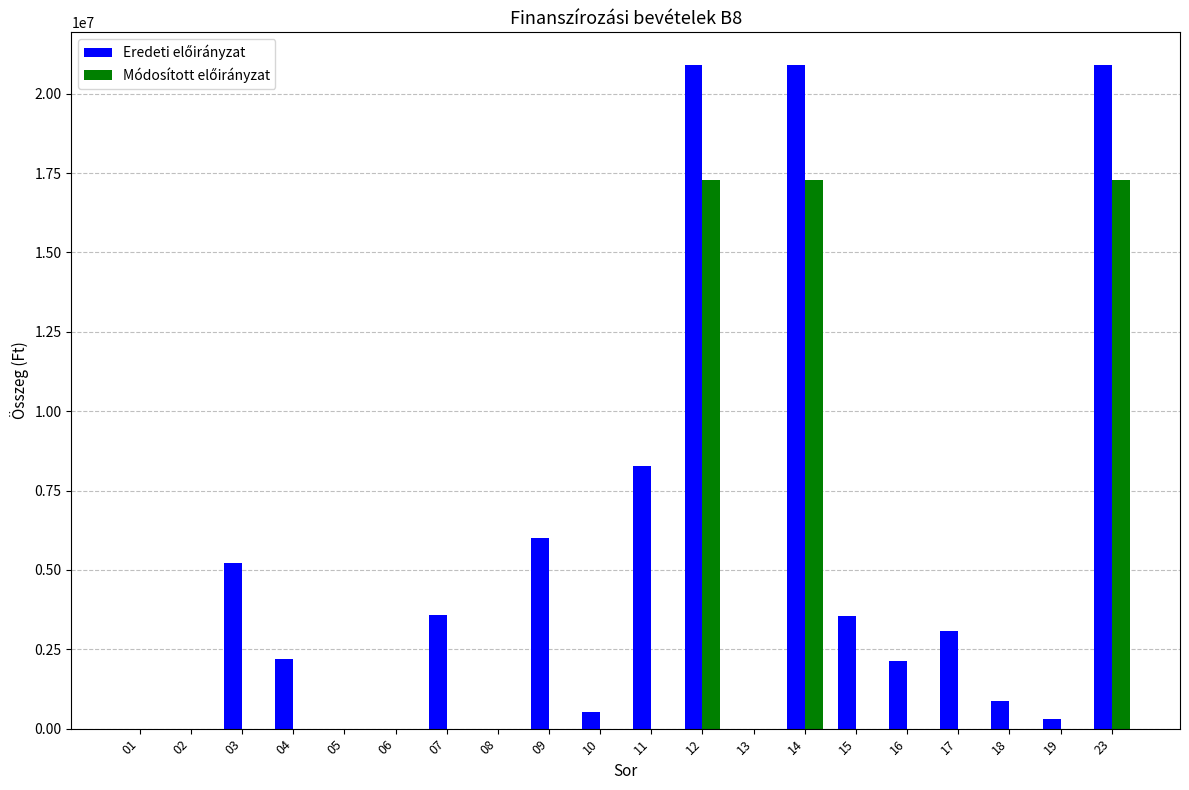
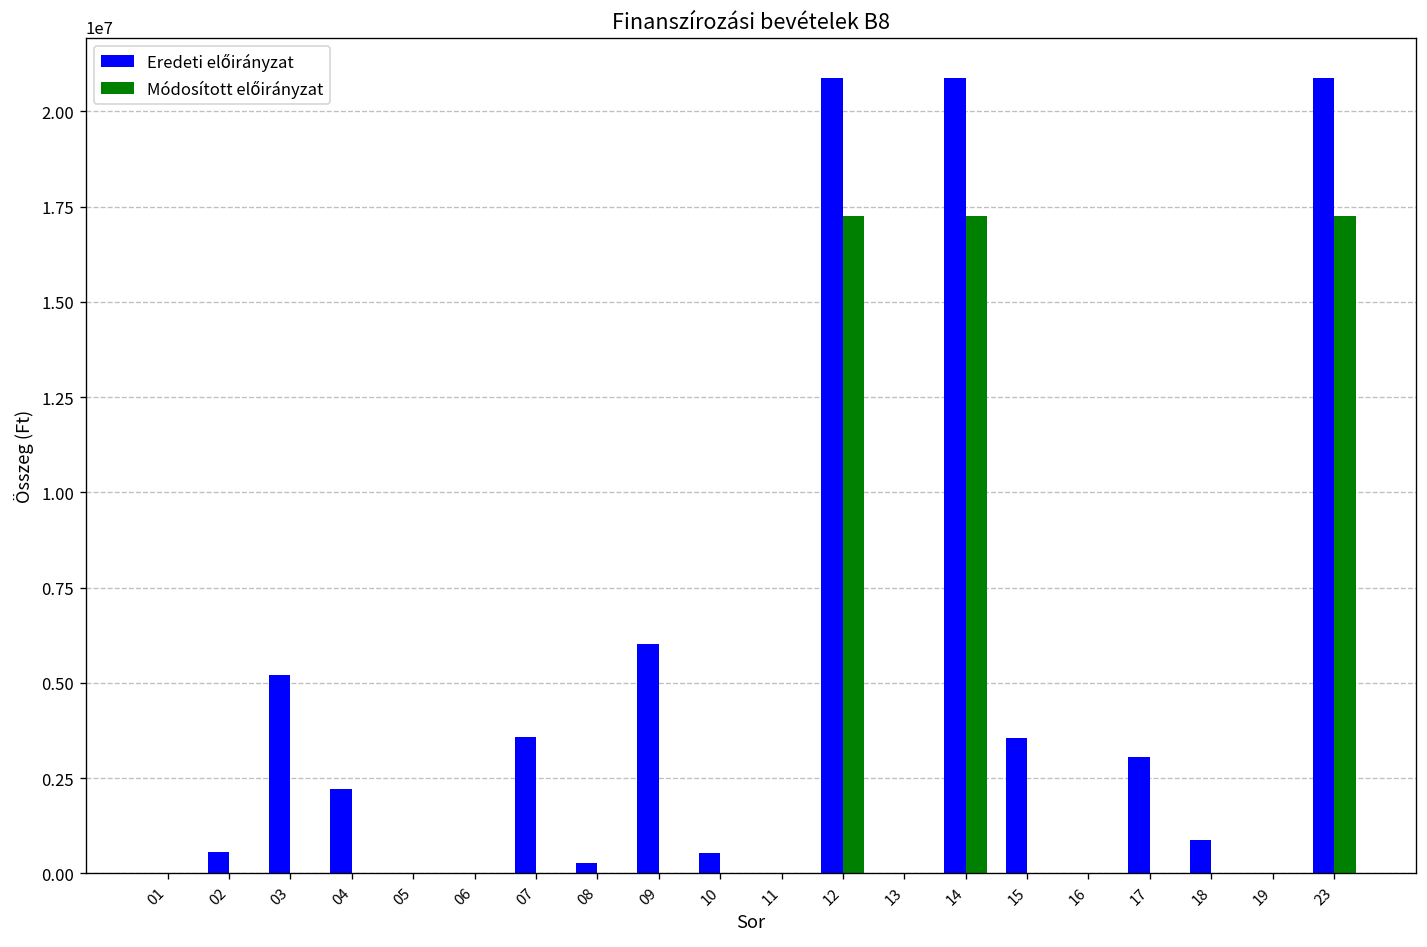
  {
    "Eredeti előirányzat": {
      "01": 0,
-     "02": 0,
+     "02": 600000,
      "03": 5200000,
      "04": 2200000,
      "05": 0,
      "06": 0,
      "07": 3600000,
-     "08": 0,
+     "08": 300000,
      "09": 6000000,
      "10": 500000,
-     "11": 8300000,
+     "11": 0,
      "12": 20900000,
      "13": 0,
      "14": 20900000,
      "15": 3500000,
-     "16": 2100000,
+     "16": 0,
      "17": 3100000,
      "18": 900000,
-     "19": 300000,
+     "19": 0,
      "23": 20900000
    },
    "Módosított előirányzat": {
      "01": 0,
      "02": 0,
      "03": 0,
      "04": 0,
      "05": 0,
      "06": 0,
      "07": 0,
      "08": 0,
      "09": 0,
      "10": 0,
      "11": 0,
      "12": 17300000,
      "13": 0,
      "14": 17300000,
      "15": 0,
      "16": 0,
      "17": 0,
      "18": 0,
      "19": 0,
      "23": 17300000
    }
  }
